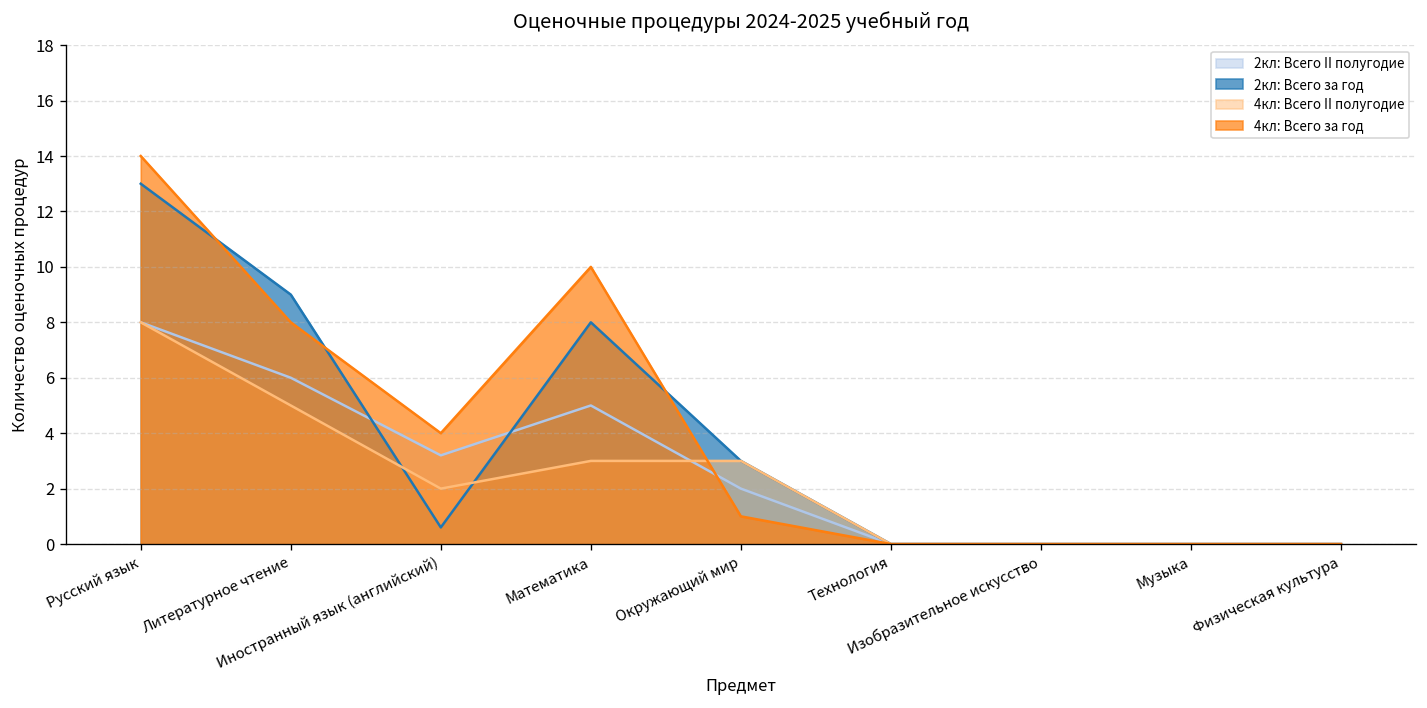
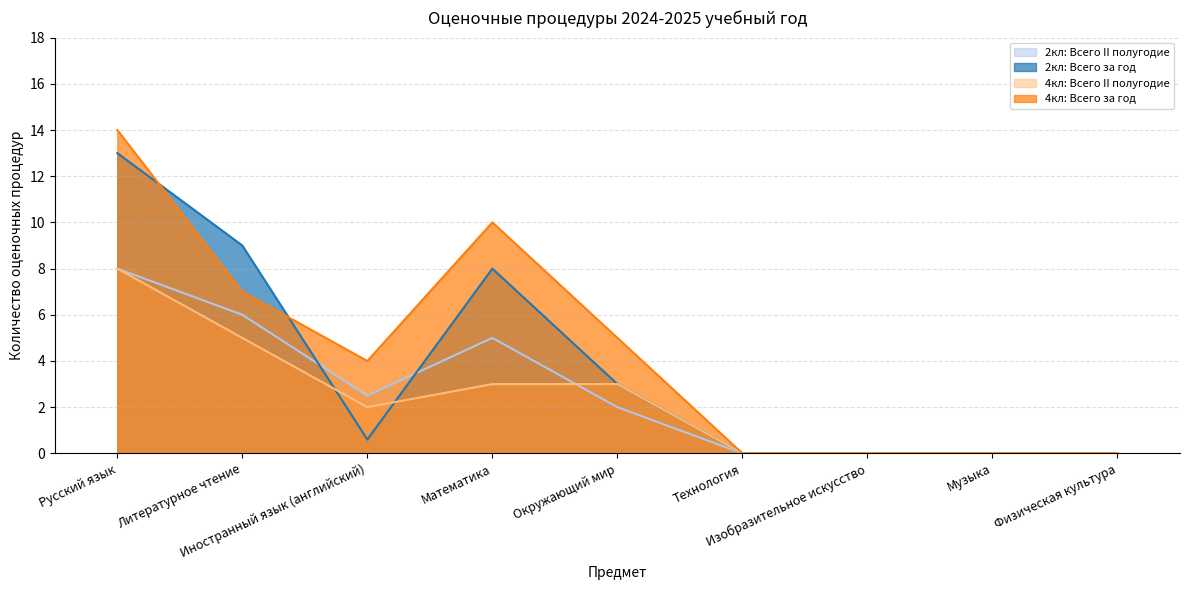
  {
    "2кл: Всего II полугодие": {
      "Литературное чтение": 6.0,
-     "Иностранный язык (английский)": 3.2,
+     "Иностранный язык (английский)": 2.5,
      "Математика": 5.0,
      "Окружающий мир": 2.0
    },
    "2кл: Всего за год": {
      "Русский язык": 13.0,
      "Литературное чтение": 9.0,
      "Иностранный язык (английский)": 0.6,
      "Математика": 8.0
    },
    "4кл: Всего II полугодие": {
      "Литературное чтение": 5.0,
      "Иностранный язык (английский)": 2.0,
      "Математика": 3.0
    },
    "4кл: Всего за год": {
      "Русский язык": 14,
-     "Литературное чтение": 8,
+     "Литературное чтение": 7,
      "Иностранный язык (английский)": 4,
      "Математика": 10,
-     "Окружающий мир": 1
+     "Окружающий мир": 5
    }
  }
